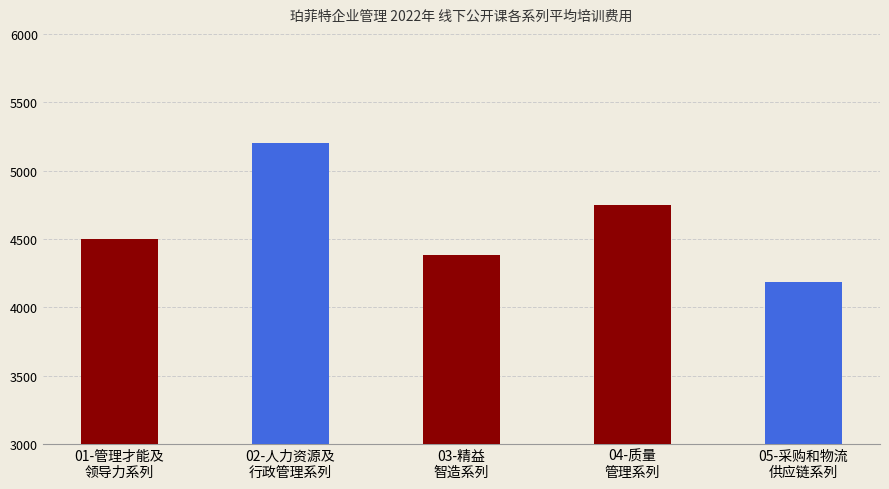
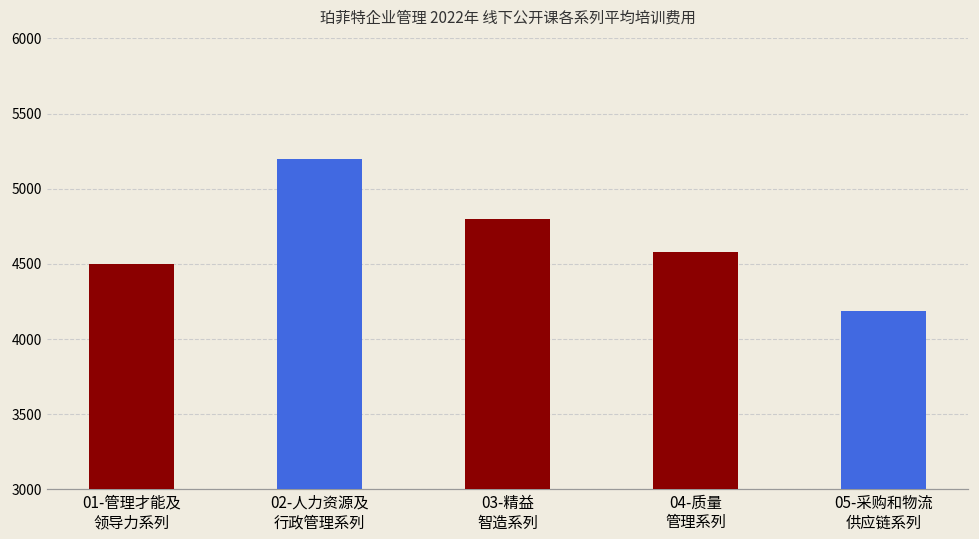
  {
    "01-管理才能及 领导力系列": 4500,
    "02-人力资源及 行政管理系列": 5200,
-   "03-精益 智造系列": 4380,
-   "04-质量 管理系列": 4750,
+   "03-精益 智造系列": 4800,
+   "04-质量 管理系列": 4580,
    "05-采购和物流 供应链系列": 4190
  }
